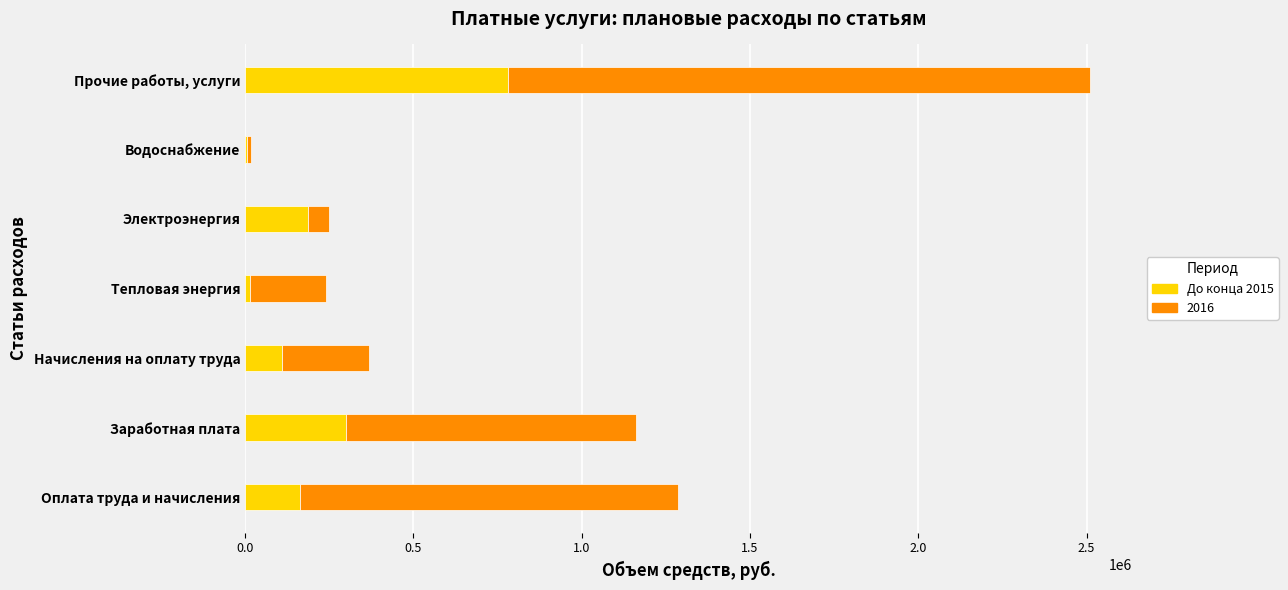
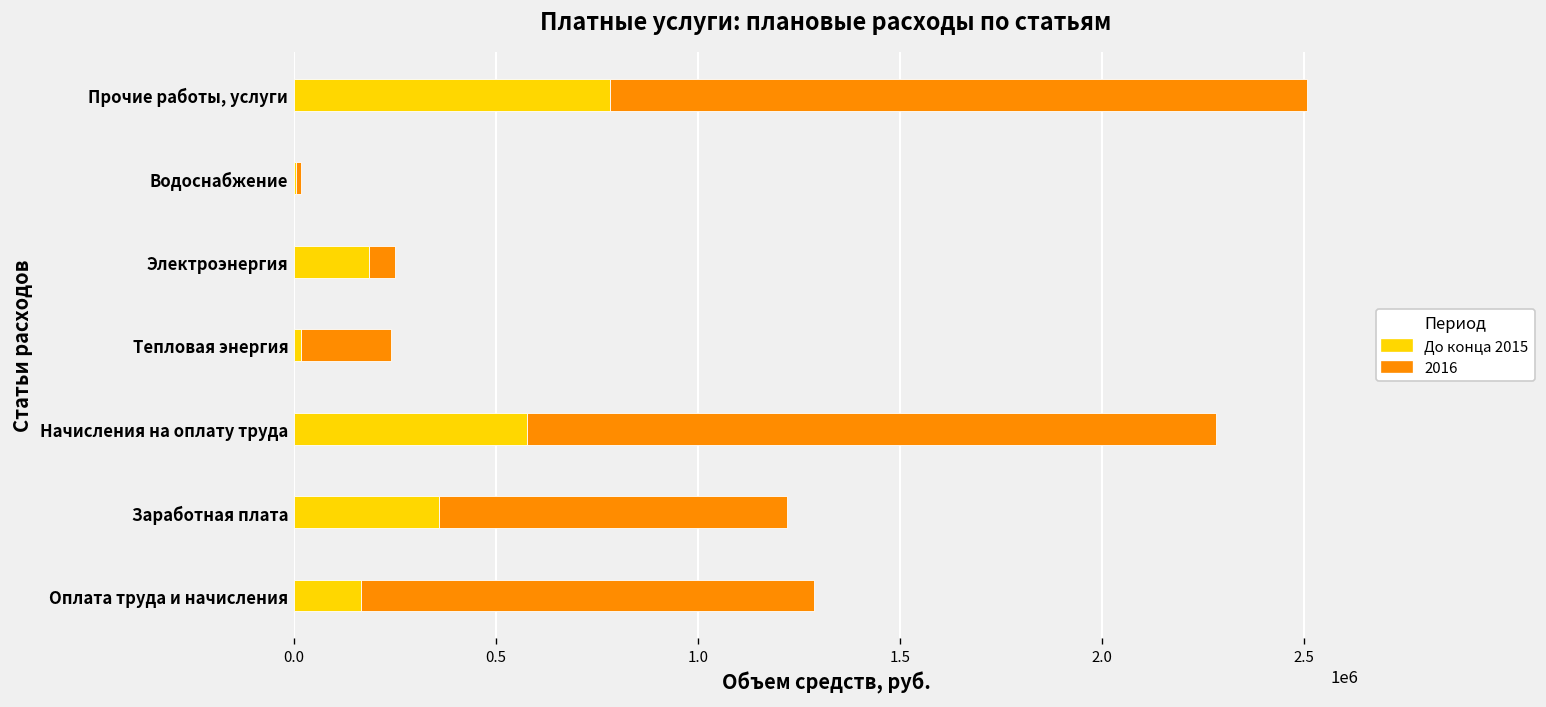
  {
    "До конца 2015": {
      "Прочие работы, услуги": 780000,
      "Электроэнергия": 190000,
      "Тепловая энергия": 20000,
-     "Начисления на оплату труда": 110000,
-     "Заработная плата": 300000,
+     "Начисления на оплату труда": 580000,
+     "Заработная плата": 360000,
      "Оплата труда и начисления": 160000
    },
    "2016": {
      "Прочие работы, услуги": 1730000,
      "Водоснабжение": 10000,
      "Электроэнергия": 60000,
      "Тепловая энергия": 220000,
-     "Начисления на оплату труда": 260000,
+     "Начисления на оплату труда": 1710000,
      "Заработная плата": 860000,
      "Оплата труда и начисления": 1120000
    }
  }
